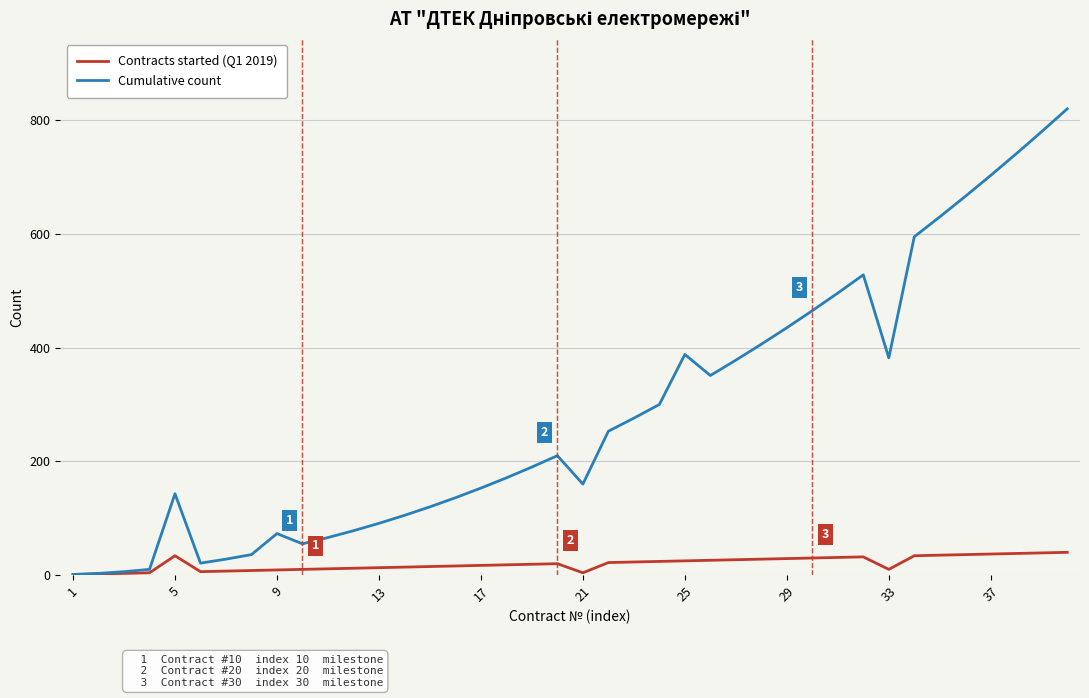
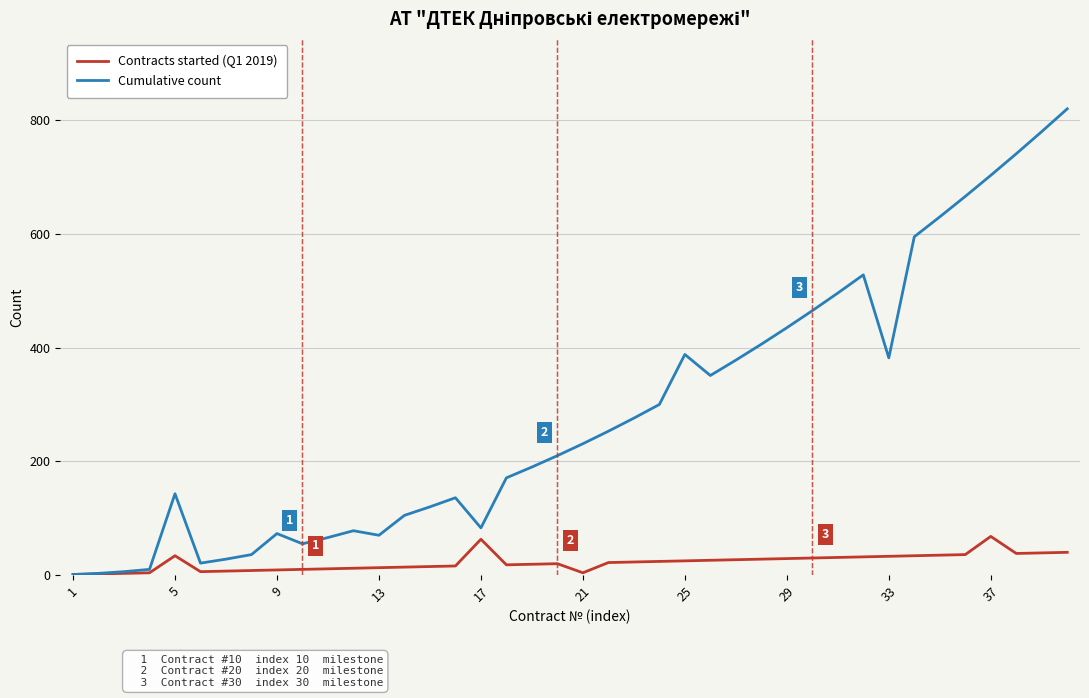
  {
    "Contracts started (Q1 2019)": {
      "5": 30,
      "9": 10,
      "13": 10,
-     "17": 20,
+     "17": 60,
      "21": 0,
      "25": 30,
      "29": 30,
-     "33": 10,
-     "37": 40
+     "33": 30,
+     "37": 70
    },
    "Cumulative count": {
      "5": 140,
-     "13": 90,
-     "17": 150,
-     "21": 160,
+     "13": 70,
+     "17": 80,
+     "21": 230,
      "25": 390,
      "29": 440,
      "33": 380,
      "37": 700
    }
  }
